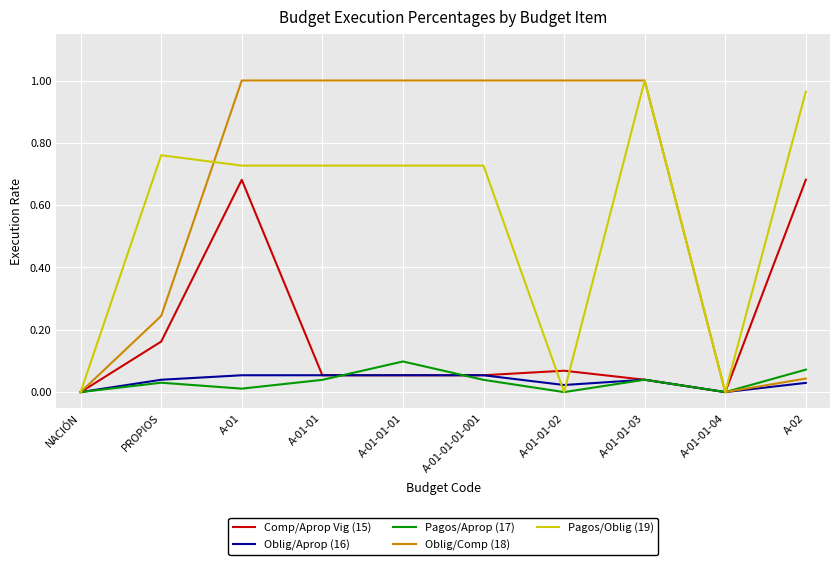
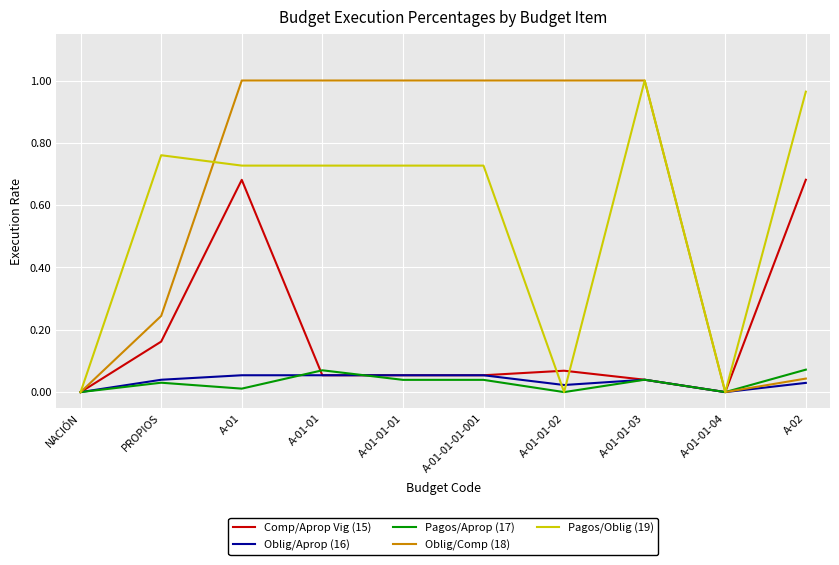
  {
    "Comp/Aprop Vig (15)": {
      "PROPIOS": 0.16,
      "A-01": 0.68,
      "A-01-01-02": 0.07,
      "A-02": 0.68
    },
    "Oblig/Aprop (16)": {
      "PROPIOS": 0.04,
      "A-01": 0.05,
      "A-01-01-02": 0.02,
      "A-02": 0.03
    },
    "Pagos/Aprop (17)": {
      "PROPIOS": 0.03,
      "A-01": 0.01,
-     "A-01-01": 0.04,
-     "A-01-01-01": 0.10,
+     "A-01-01": 0.07,
+     "A-01-01-01": 0.04,
      "A-01-01-01-001": 0.04,
      "A-02": 0.07
    },
    "Oblig/Comp (18)": {
      "PROPIOS": 0.24,
      "A-01": 1.00,
      "A-01-01": 1.00,
      "A-01-01-01": 1.00,
      "A-01-01-01-001": 1.00,
      "A-01-01-02": 1.00,
      "A-02": 0.04
    },
    "Pagos/Oblig (19)": {
      "PROPIOS": 0.76,
      "A-01": 0.73,
      "A-01-01": 0.73,
      "A-01-01-01": 0.73,
      "A-01-01-01-001": 0.73,
      "A-02": 0.96
    }
  }
